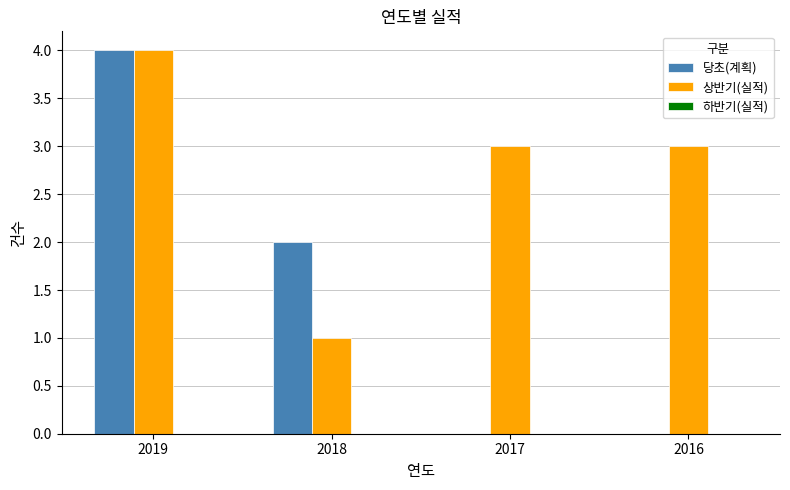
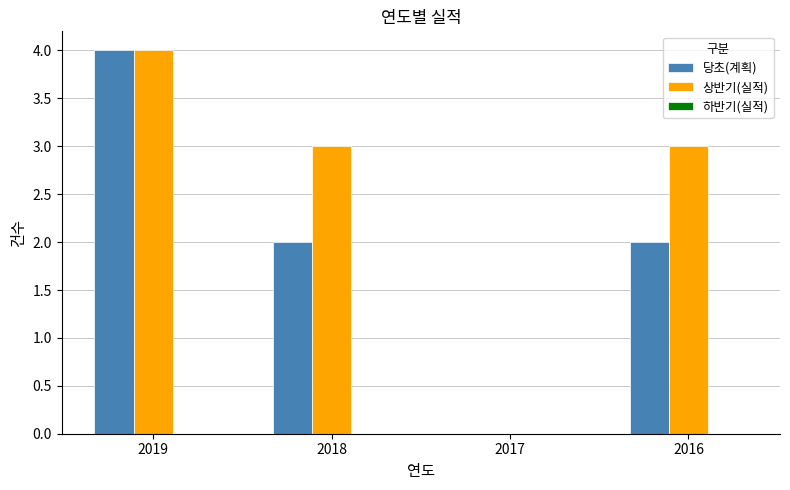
  {
    "당초(계획)": {
      "2019": 4,
      "2018": 2,
      "2017": 0,
-     "2016": 0
+     "2016": 2
    },
    "상반기(실적)": {
      "2019": 4,
-     "2018": 1,
-     "2017": 3,
+     "2018": 3,
+     "2017": 0,
      "2016": 3
    },
    "하반기(실적)": {
      "2019": 0,
      "2018": 0,
      "2017": 0,
      "2016": 0
    }
  }
